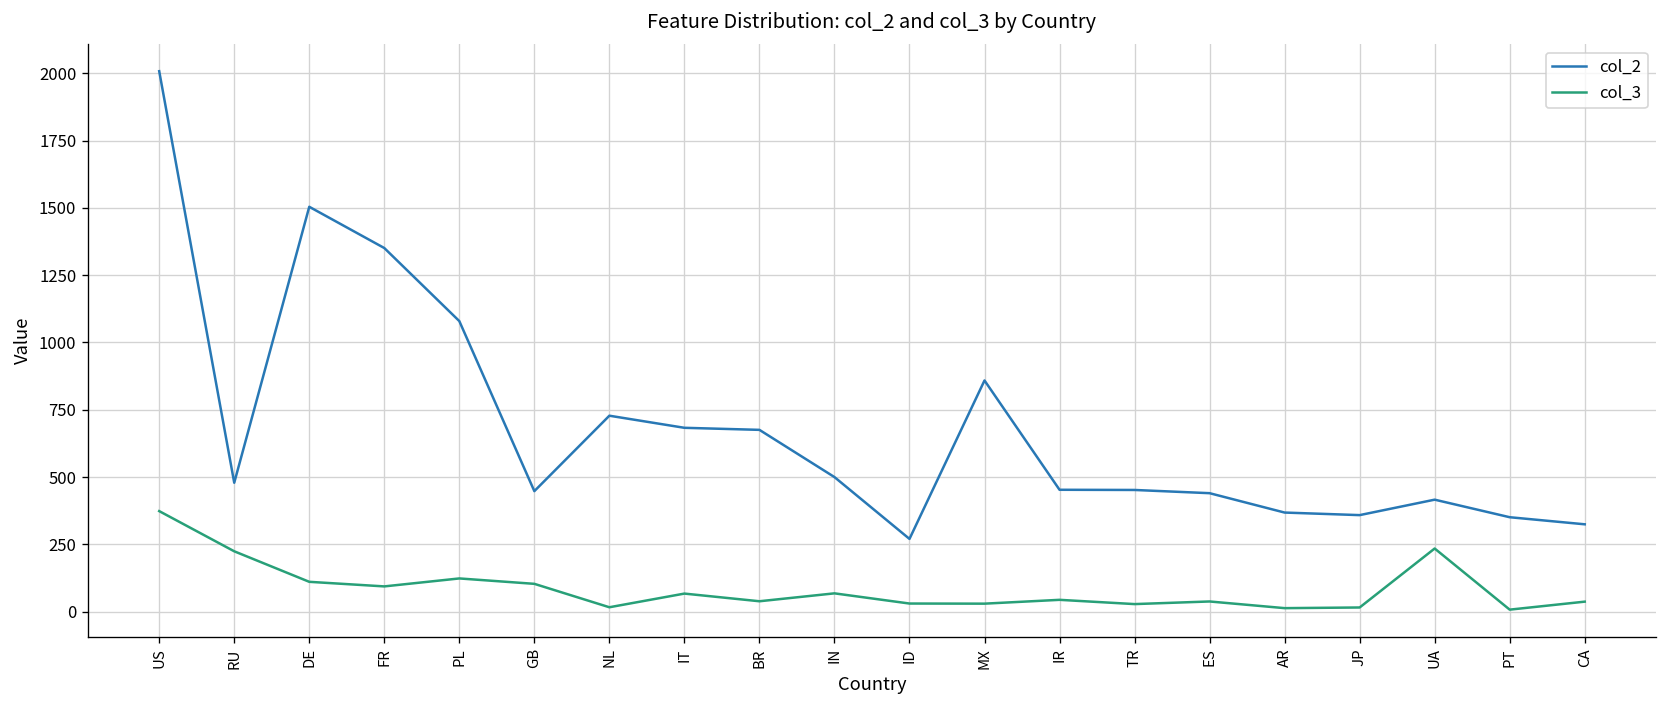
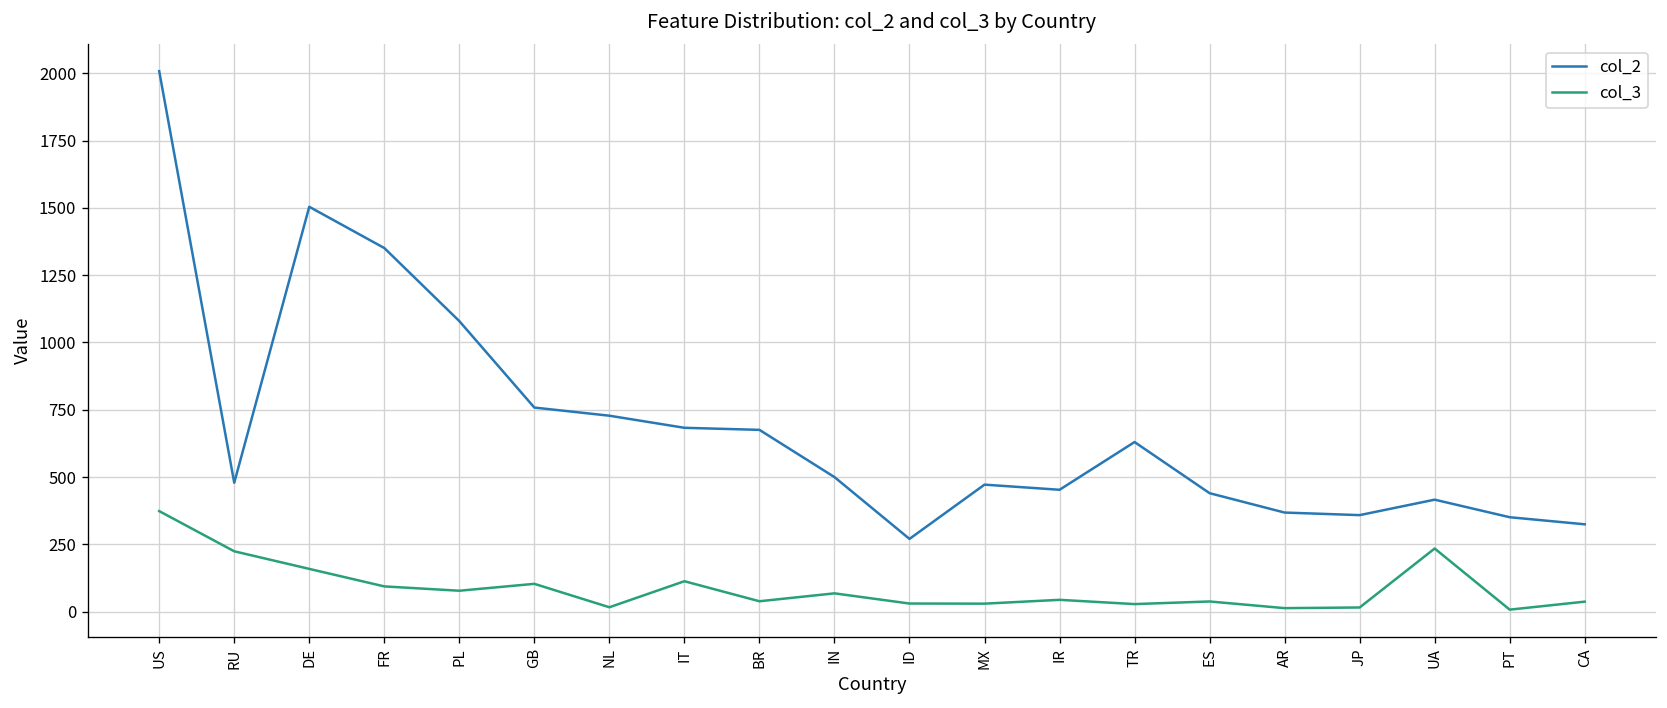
  {
    "col_2": {
      "US": 2010,
      "RU": 480,
      "DE": 1500,
      "FR": 1350,
      "PL": 1080,
-     "GB": 450,
+     "GB": 760,
      "NL": 730,
      "IT": 680,
      "BR": 680,
      "IN": 500,
      "ID": 270,
-     "MX": 860,
+     "MX": 470,
      "IR": 450,
-     "TR": 450,
+     "TR": 630,
      "ES": 440,
      "AR": 370,
      "JP": 360,
      "UA": 420,
      "PT": 350,
      "CA": 320
    },
    "col_3": {
      "US": 370,
      "RU": 220,
-     "DE": 110,
+     "DE": 160,
      "FR": 90,
-     "PL": 120,
+     "PL": 80,
      "GB": 100,
      "NL": 20,
-     "IT": 70,
+     "IT": 110,
      "BR": 40,
      "IN": 70,
      "ID": 30,
      "MX": 30,
      "IR": 40,
      "TR": 30,
      "ES": 40,
      "AR": 10,
      "JP": 20,
      "UA": 230,
      "PT": 10,
      "CA": 40
    }
  }
